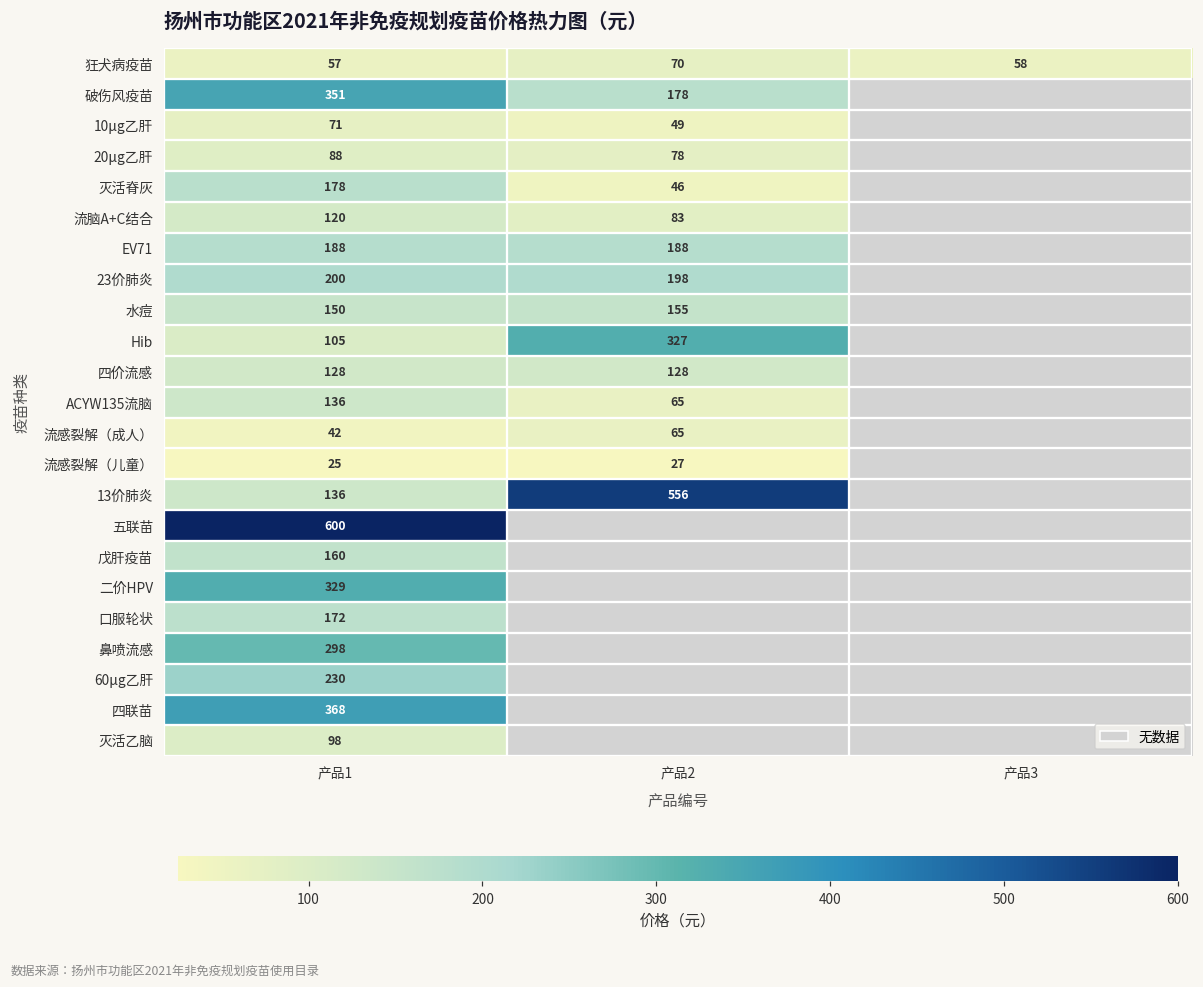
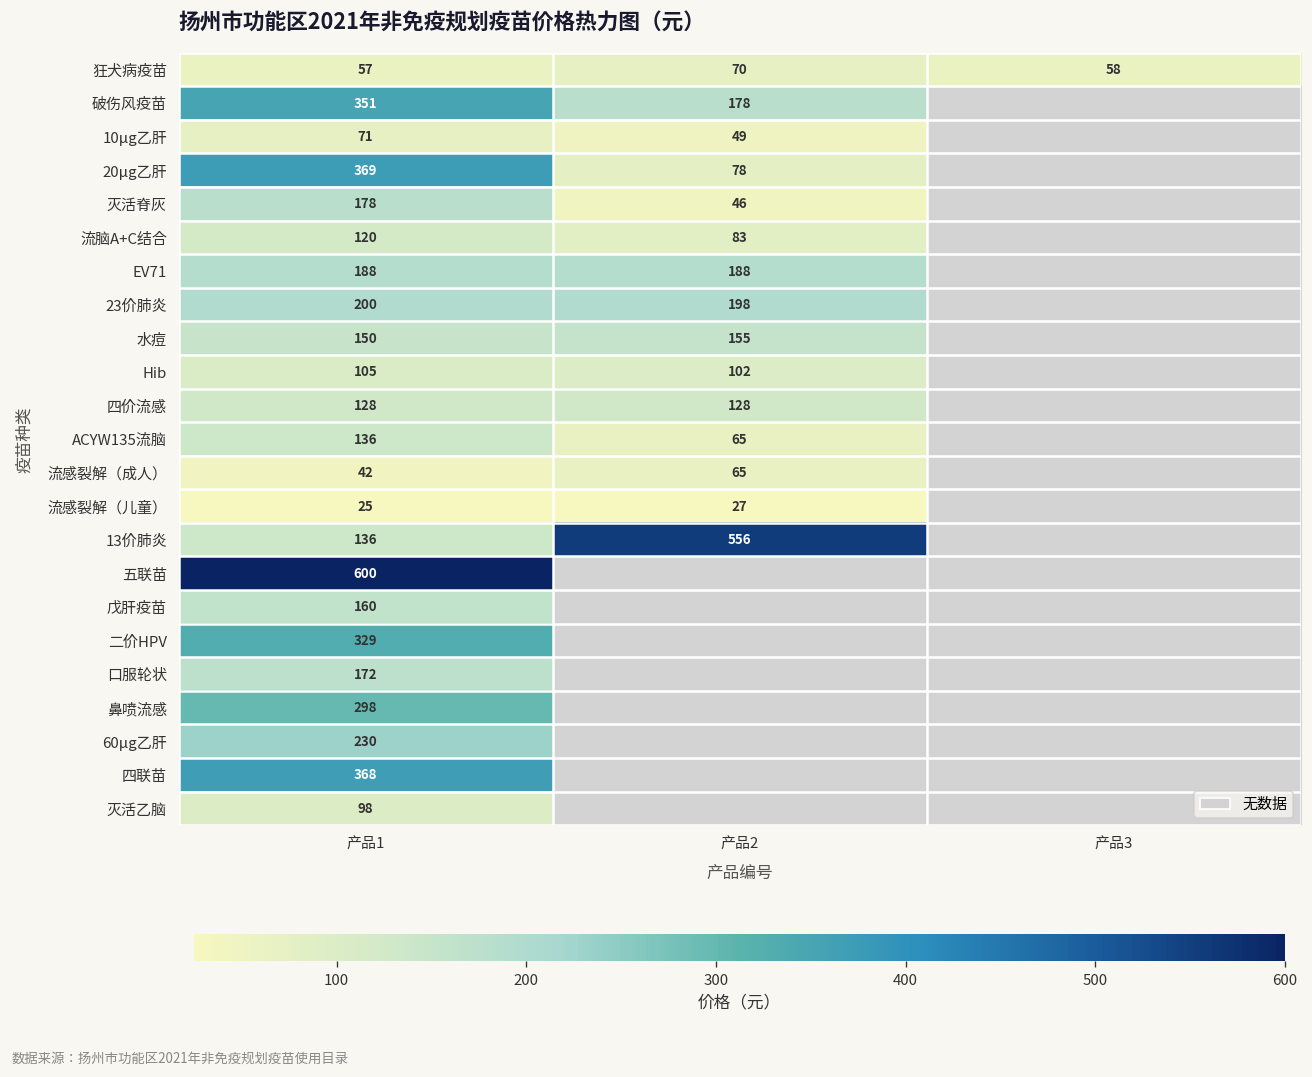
  {
    "狂犬病疫苗": {
      "产品1": 57,
      "产品2": 70,
      "产品3": 58
    },
    "破伤风疫苗": {
      "产品1": 351,
      "产品2": 178
    },
    "10μg乙肝": {
      "产品1": 71,
      "产品2": 49
    },
    "20μg乙肝": {
-     "产品1": 88,
+     "产品1": 369,
      "产品2": 78
    },
    "灭活脊灰": {
      "产品1": 178,
      "产品2": 46
    },
    "流脑A+C结合": {
      "产品1": 120,
      "产品2": 83
    },
    "EV71": {
      "产品1": 188,
      "产品2": 188
    },
    "23价肺炎": {
      "产品1": 200,
      "产品2": 198
    },
    "水痘": {
      "产品1": 150,
      "产品2": 155
    },
    "Hib": {
      "产品1": 105,
-     "产品2": 327
+     "产品2": 102
    },
    "四价流感": {
      "产品1": 128,
      "产品2": 128
    },
    "ACYW135流脑": {
      "产品1": 136,
      "产品2": 65
    },
    "流感裂解（成人）": {
      "产品1": 42,
      "产品2": 65
    },
    "流感裂解（儿童）": {
      "产品1": 25,
      "产品2": 27
    },
    "13价肺炎": {
      "产品1": 136,
      "产品2": 556
    },
    "五联苗": {
      "产品1": 600
    },
    "戊肝疫苗": {
      "产品1": 160
    },
    "二价HPV": {
      "产品1": 329
    },
    "口服轮状": {
      "产品1": 172
    },
    "鼻喷流感": {
      "产品1": 298
    },
    "60μg乙肝": {
      "产品1": 230
    },
    "四联苗": {
      "产品1": 368
    },
    "灭活乙脑": {
      "产品1": 98
    }
  }
